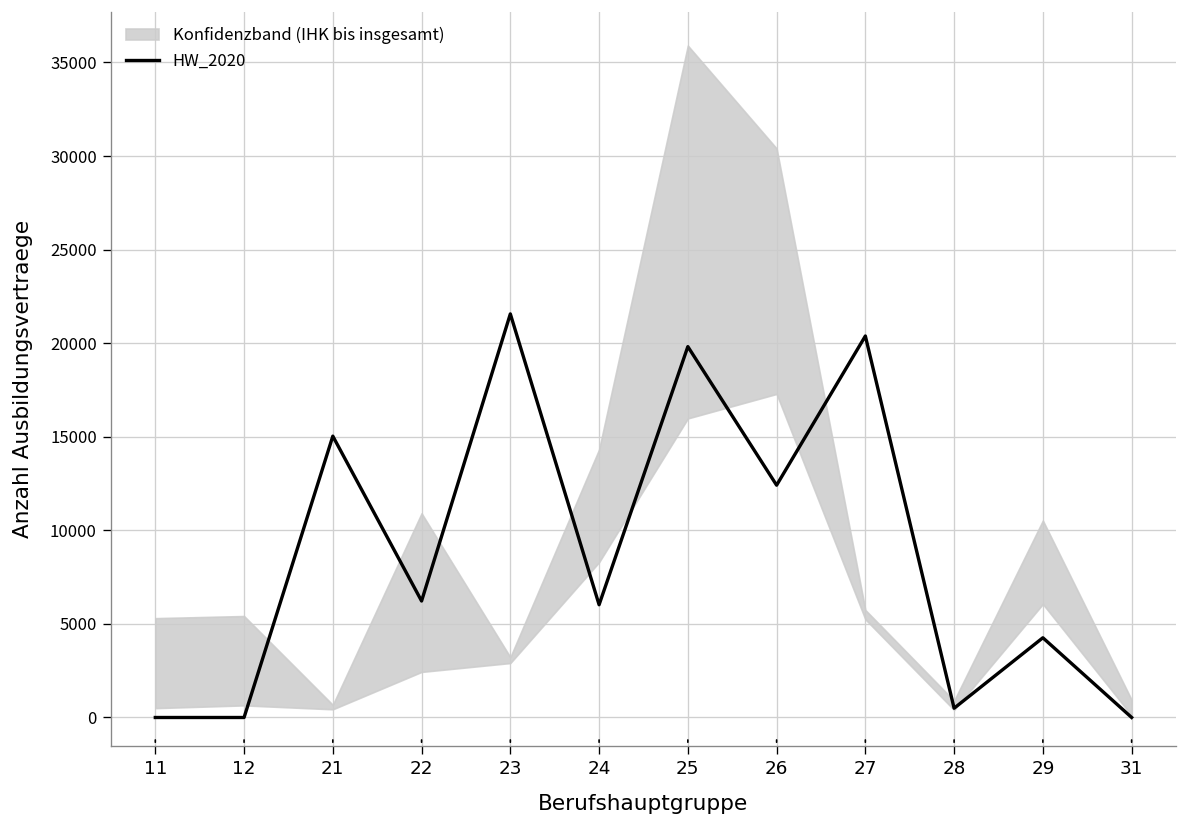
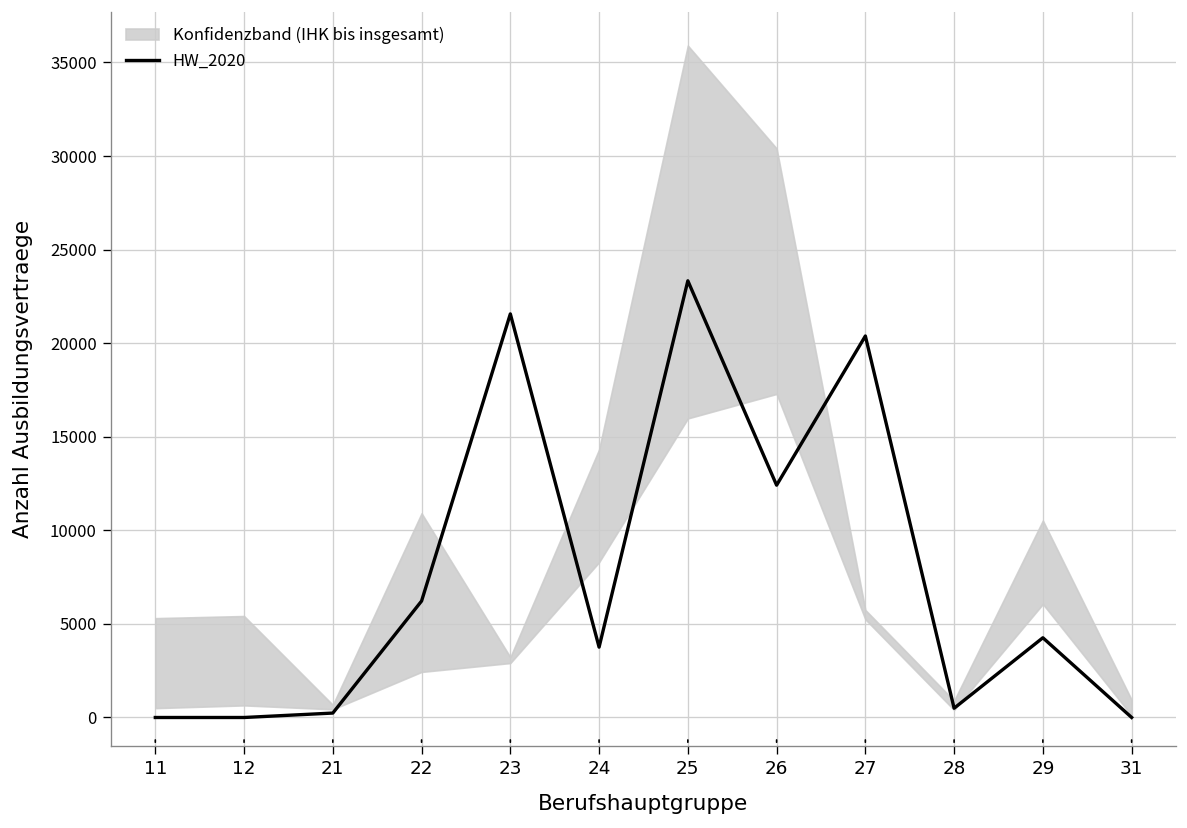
  {
    "HW_2020": {
      "11": 0,
      "12": 0,
-     "21": 15000,
+     "21": 200,
      "22": 6200,
      "23": 21600,
-     "24": 6000,
-     "25": 19800,
+     "24": 3800,
+     "25": 23300,
      "26": 12400,
      "27": 20400,
      "28": 500,
      "29": 4300,
      "31": 0
    }
  }
